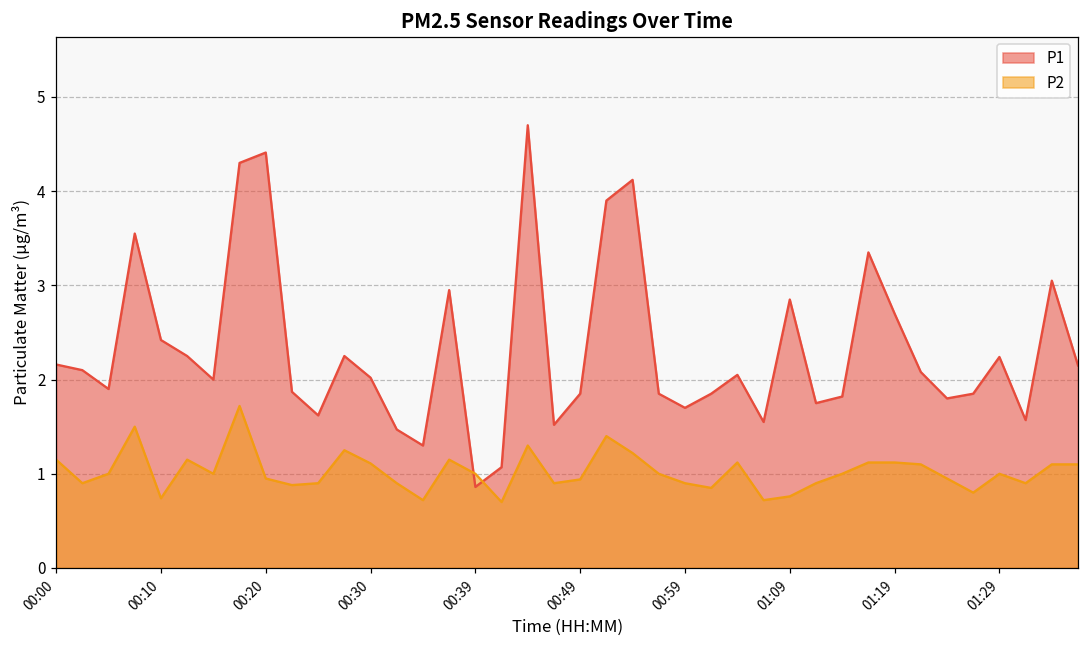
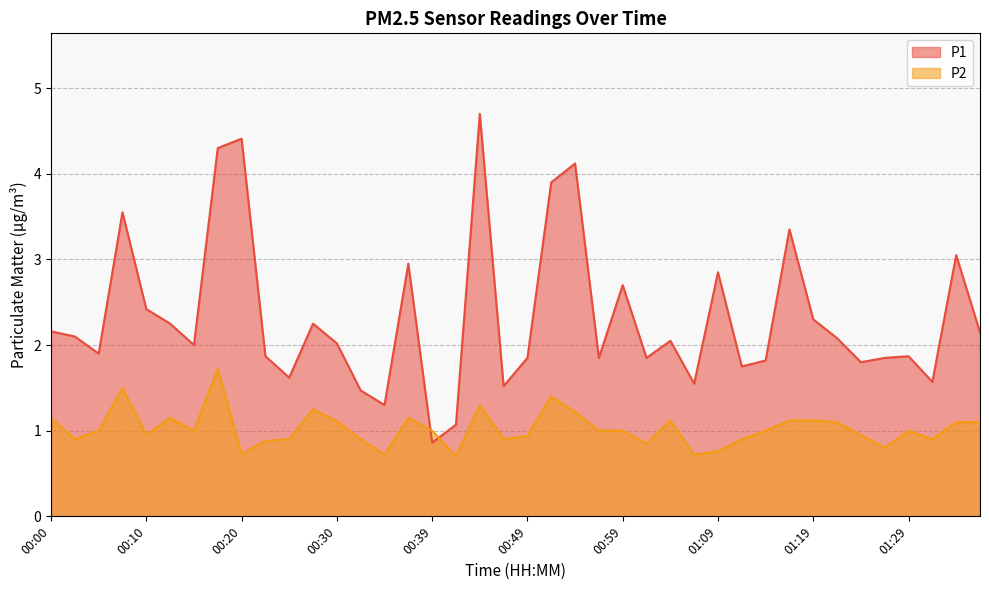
  {
    "P1": {
      "00:00": 2.2,
      "00:10": 2.4,
      "00:20": 4.4,
      "00:30": 2.0,
      "00:39": 0.9,
      "00:49": 1.9,
-     "00:59": 1.7,
+     "00:59": 2.7,
      "01:09": 2.9,
-     "01:19": 2.7,
-     "01:29": 2.2
+     "01:19": 2.3,
+     "01:29": 1.9
    },
    "P2": {
      "00:00": 1.2,
-     "00:10": 0.7,
-     "00:20": 1.0,
+     "00:10": 1.0,
+     "00:20": 0.7,
      "00:30": 1.1,
      "00:39": 1.0,
      "00:49": 0.9,
-     "00:59": 0.9,
+     "00:59": 1.0,
      "01:09": 0.8,
      "01:19": 1.1,
      "01:29": 1.0
    }
  }
